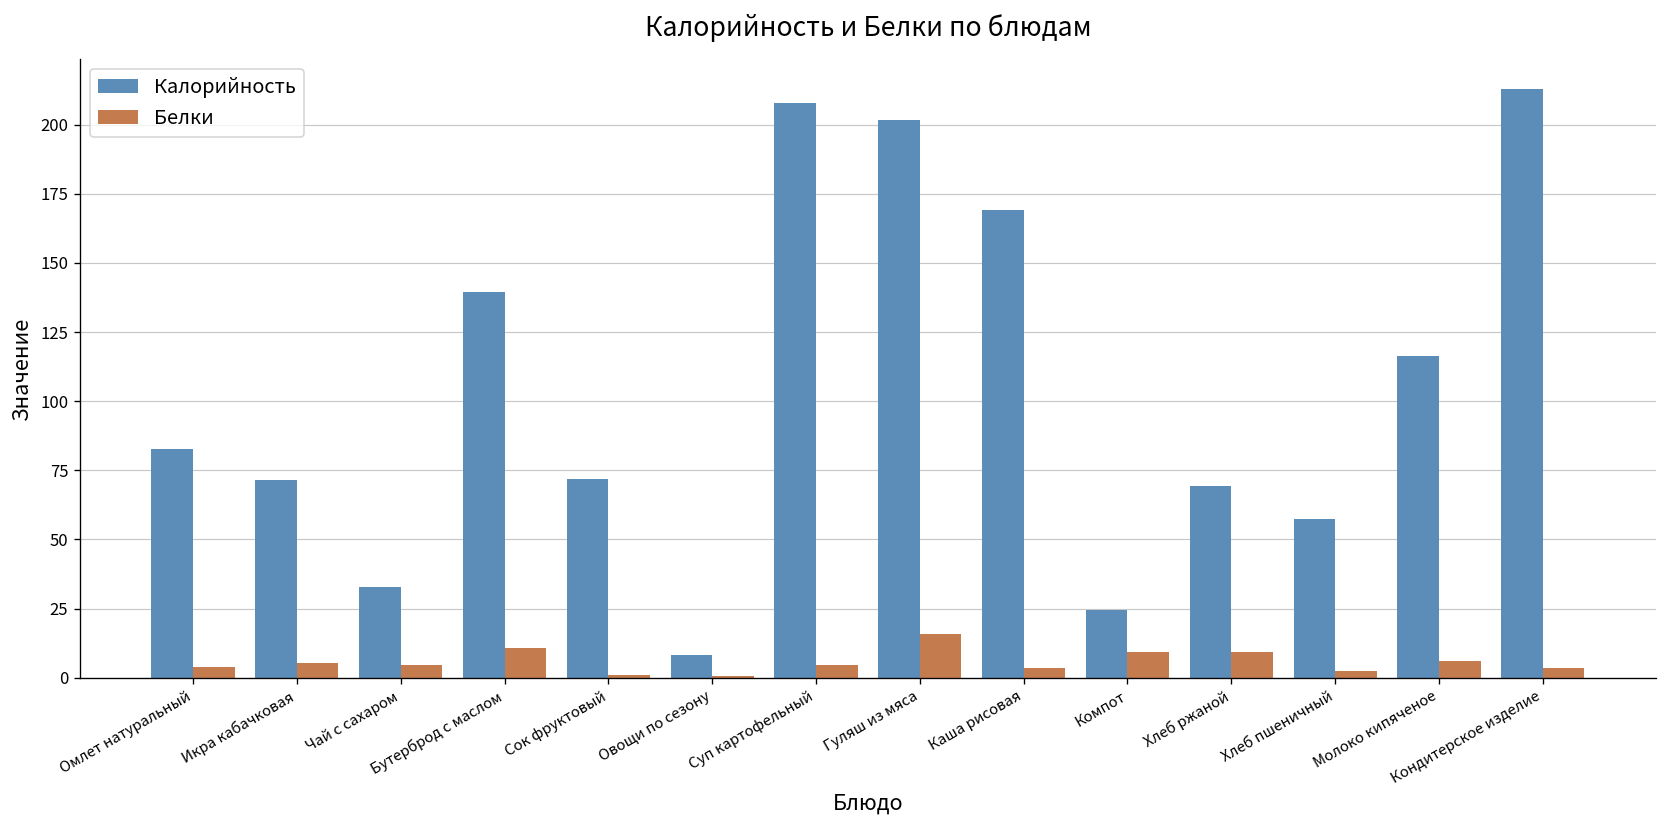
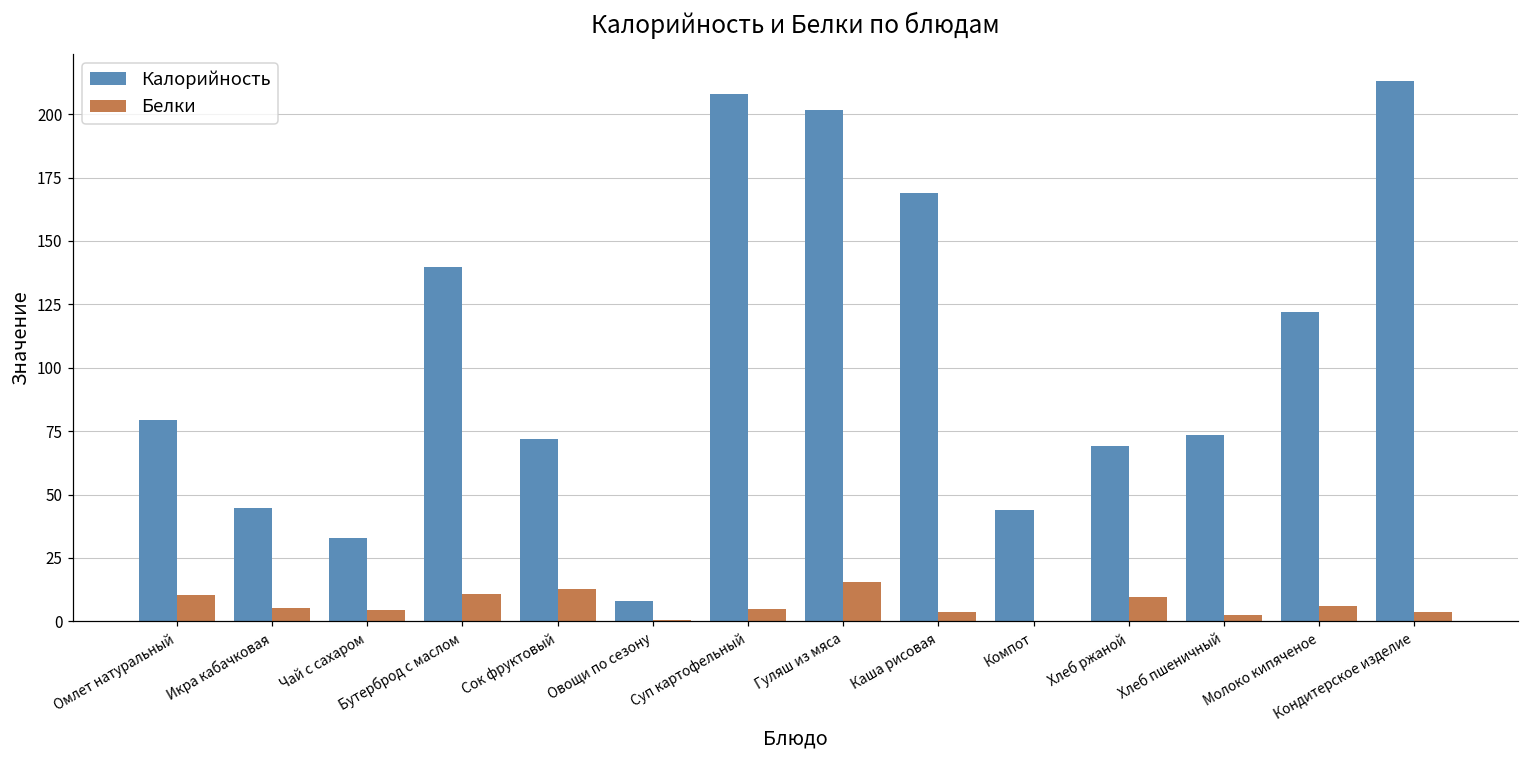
  {
    "Калорийность": {
-     "Омлет натуральный": 83,
-     "Икра кабачковая": 71,
+     "Омлет натуральный": 79,
+     "Икра кабачковая": 45,
      "Чай с сахаром": 33,
      "Бутерброд с маслом": 140,
      "Сок фруктовый": 72,
      "Овощи по сезону": 8,
      "Суп картофельный": 208,
      "Гуляш из мяса": 202,
      "Каша рисовая": 169,
-     "Компот": 24,
+     "Компот": 44,
      "Хлеб ржаной": 69,
-     "Хлеб пшеничный": 57,
-     "Молоко кипяченое": 116,
+     "Хлеб пшеничный": 74,
+     "Молоко кипяченое": 122,
      "Кондитерское изделие": 213
    },
    "Белки": {
-     "Омлет натуральный": 4,
+     "Омлет натуральный": 11,
      "Икра кабачковая": 5,
      "Чай с сахаром": 5,
      "Бутерброд с маслом": 11,
-     "Сок фруктовый": 1,
+     "Сок фруктовый": 13,
      "Суп картофельный": 5,
      "Гуляш из мяса": 16,
      "Каша рисовая": 4,
-     "Компот": 9,
+     "Компот": 0,
      "Хлеб ржаной": 10,
      "Хлеб пшеничный": 2,
      "Молоко кипяченое": 6,
      "Кондитерское изделие": 4
    }
  }
